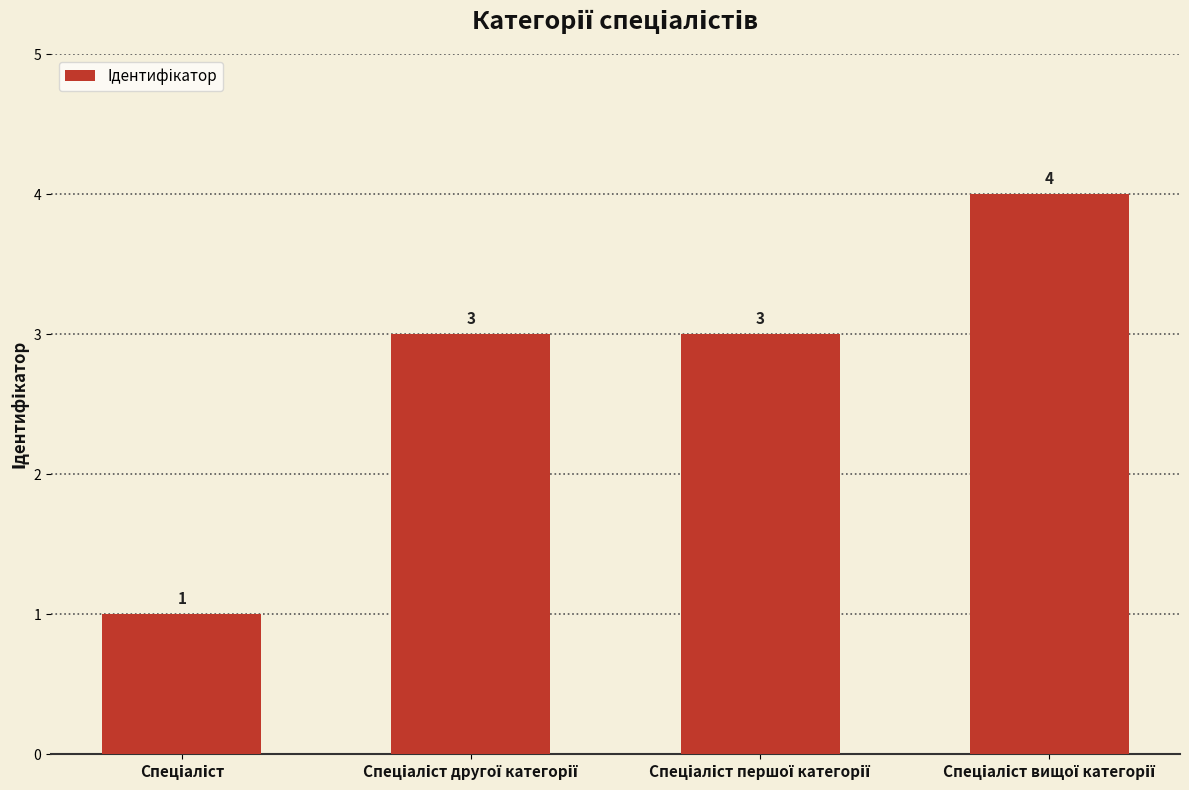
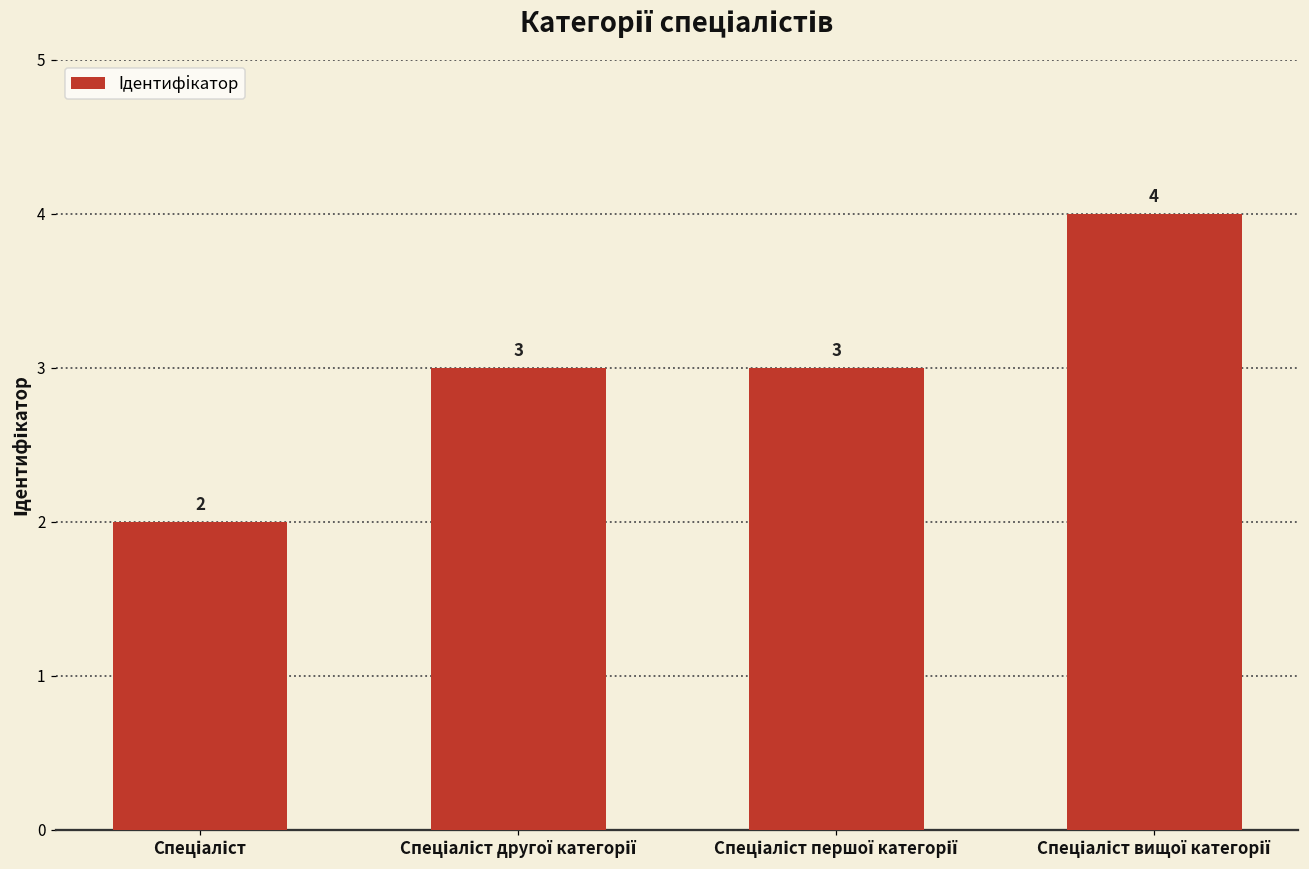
  {
-   "Спеціаліст": 1,
+   "Спеціаліст": 2,
    "Спеціаліст другої категорії": 3,
    "Спеціаліст першої категорії": 3,
    "Спеціаліст вищої категорії": 4
  }
